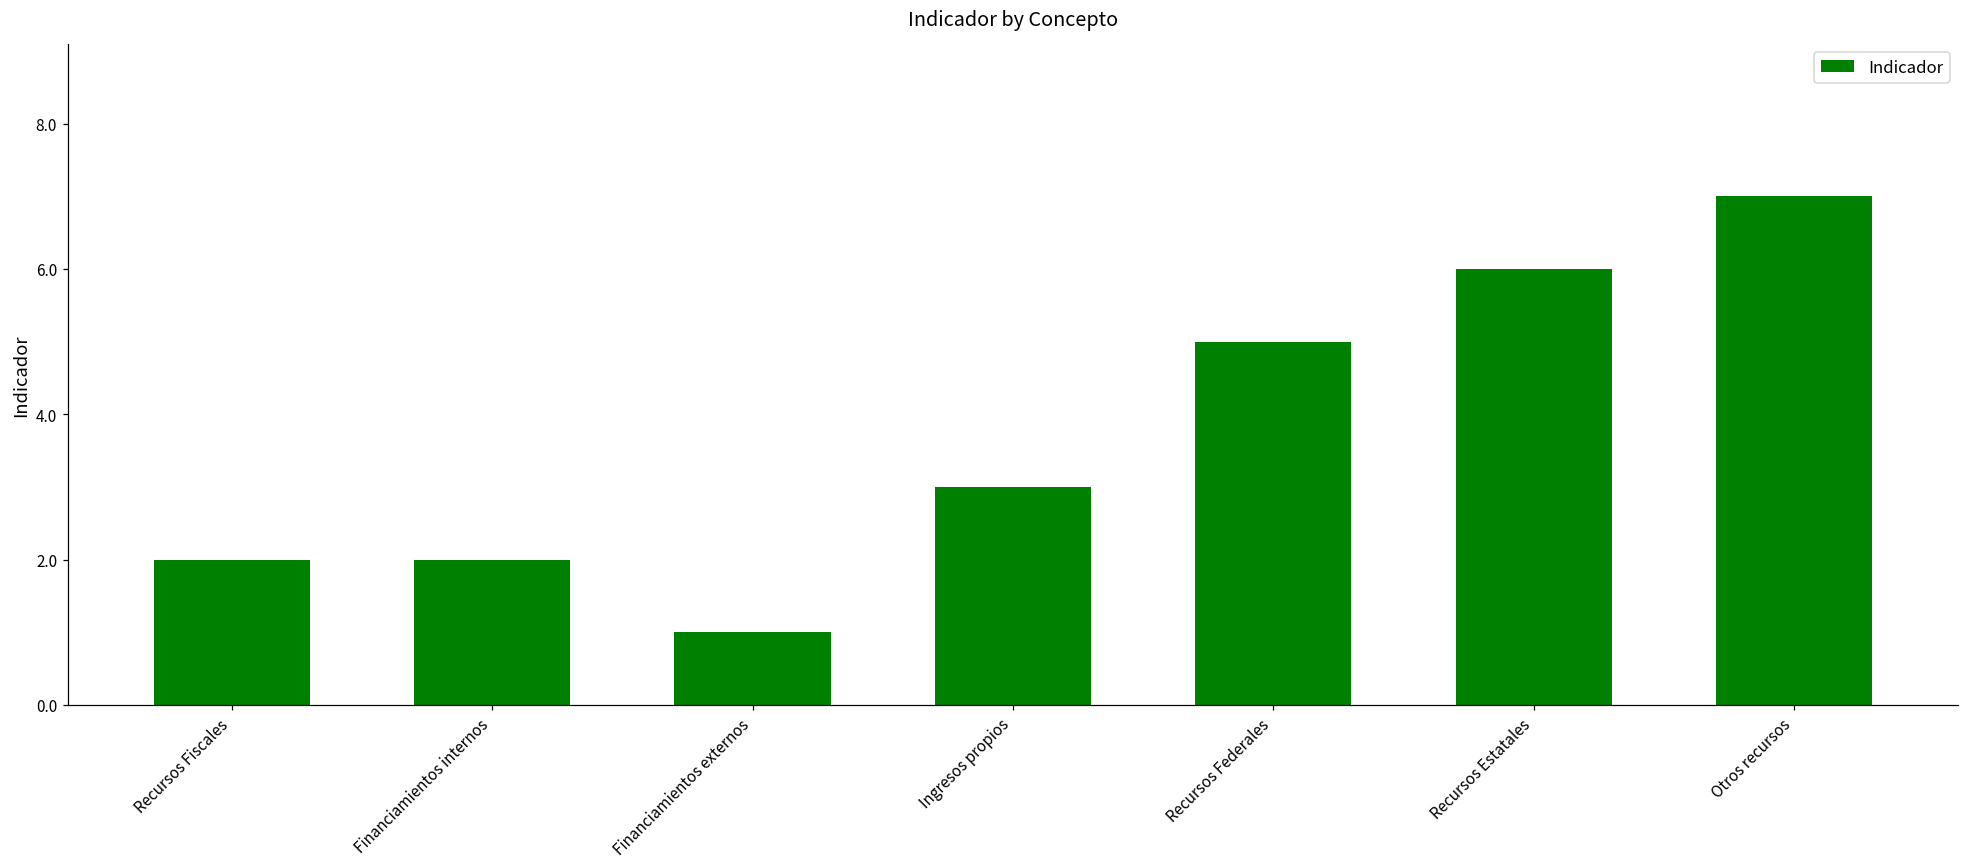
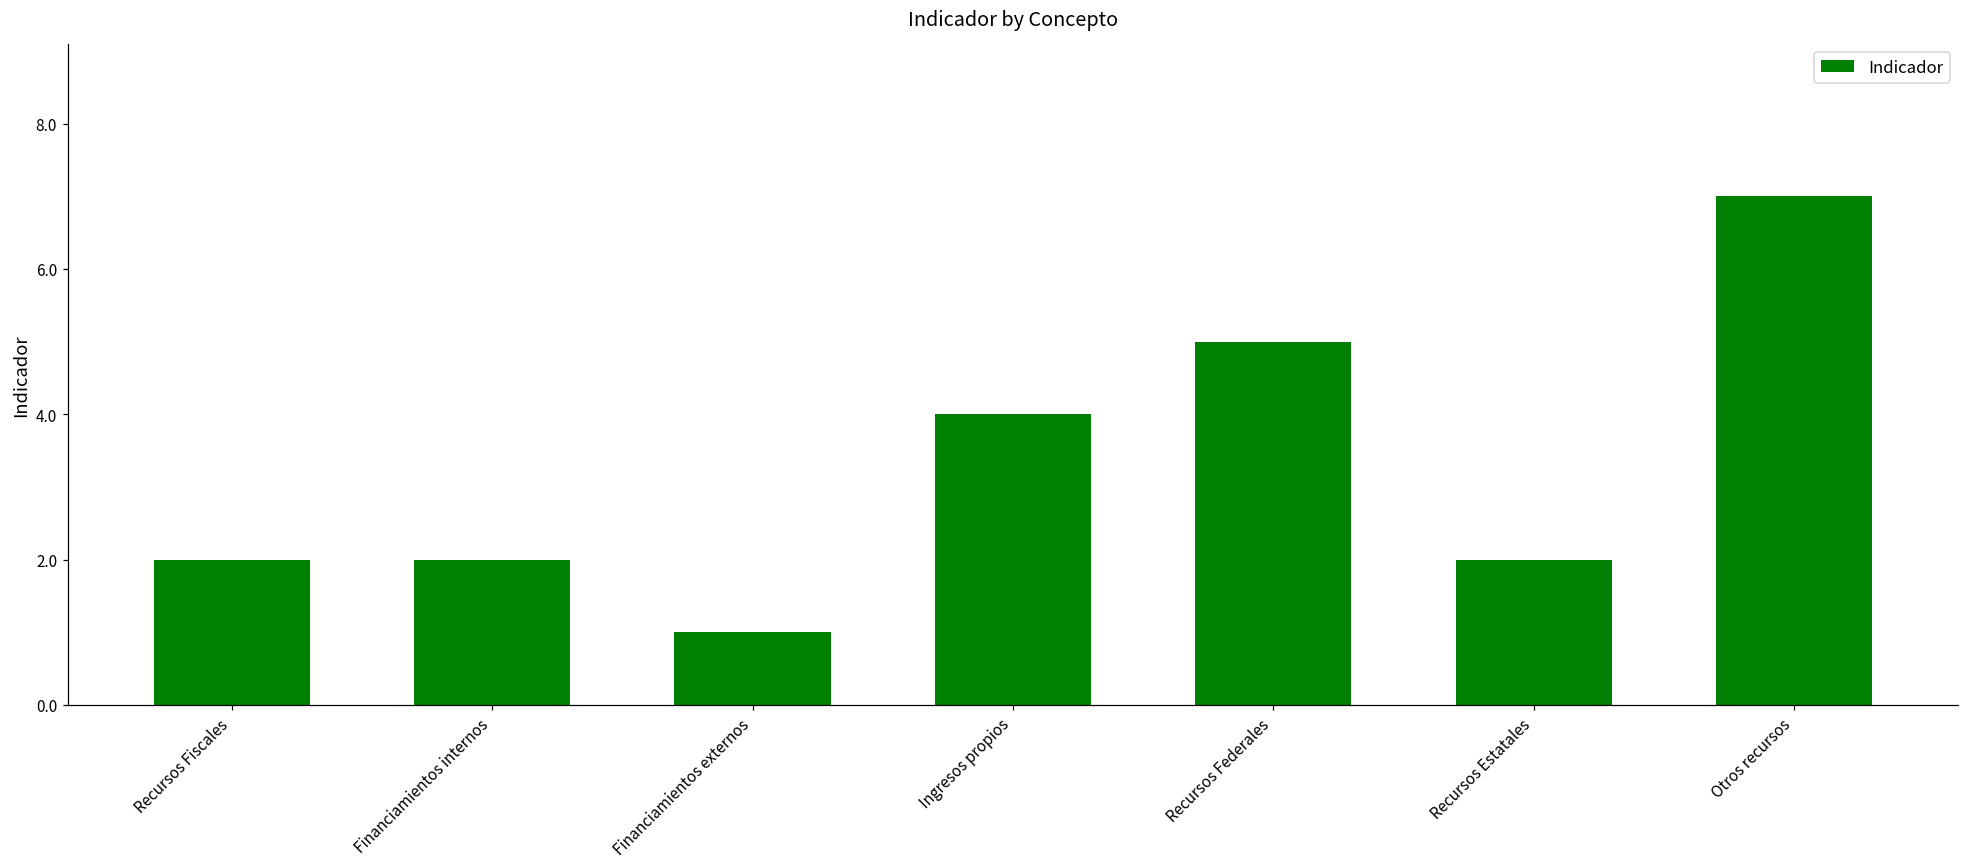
  {
    "Recursos Fiscales": 2,
    "Financiamientos internos": 2,
    "Financiamientos externos": 1,
-   "Ingresos propios": 3,
+   "Ingresos propios": 4,
    "Recursos Federales": 5,
-   "Recursos Estatales": 6,
+   "Recursos Estatales": 2,
    "Otros recursos": 7
  }
